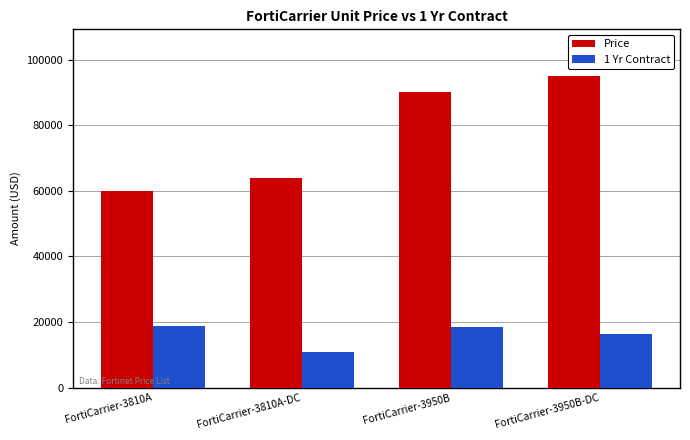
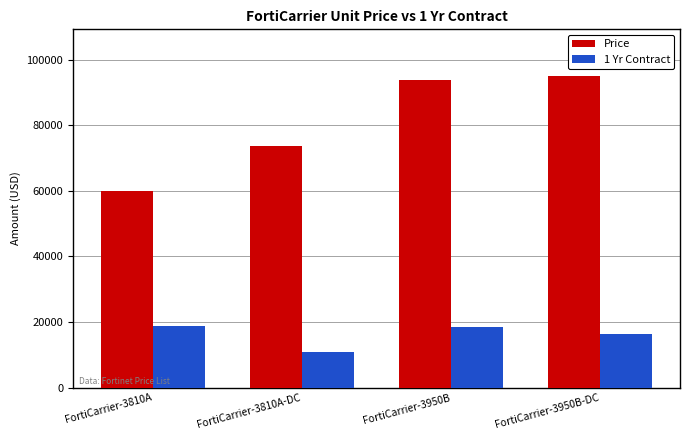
  {
    "Price": {
      "FortiCarrier-3810A": 60000,
-     "FortiCarrier-3810A-DC": 64000,
-     "FortiCarrier-3950B": 90000,
+     "FortiCarrier-3810A-DC": 74000,
+     "FortiCarrier-3950B": 94000,
      "FortiCarrier-3950B-DC": 95000
    },
    "1 Yr Contract": {
      "FortiCarrier-3810A": 19000,
      "FortiCarrier-3810A-DC": 11000,
      "FortiCarrier-3950B": 19000,
      "FortiCarrier-3950B-DC": 16000
    }
  }
